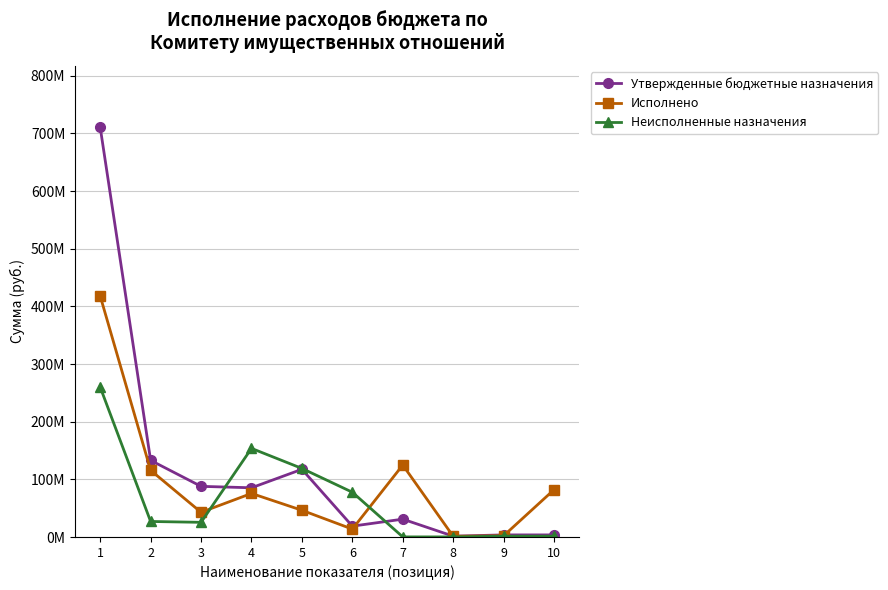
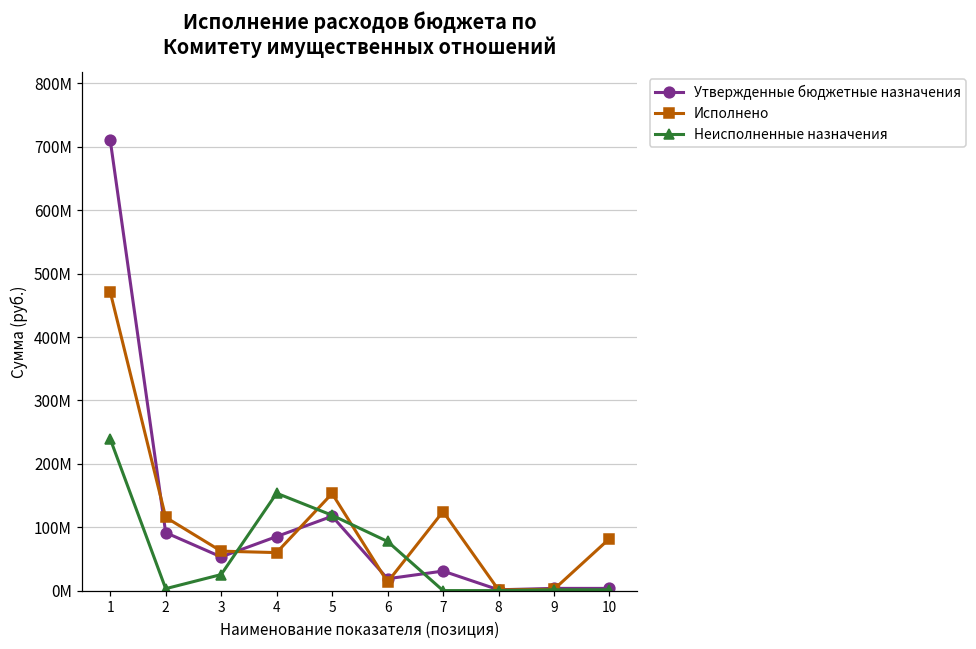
  {
    "Утвержденные бюджетные назначения": {
      "1": 710000000,
-     "2": 130000000,
-     "3": 90000000,
+     "2": 90000000,
+     "3": 50000000,
      "4": 90000000,
      "6": 20000000,
      "7": 30000000
    },
    "Исполнено": {
-     "1": 420000000,
+     "1": 470000000,
      "2": 120000000,
-     "3": 40000000,
-     "4": 80000000,
-     "5": 50000000,
+     "3": 60000000,
+     "4": 60000000,
+     "5": 150000000,
      "6": 10000000,
      "7": 120000000,
      "10": 80000000
    },
    "Неисполненные назначения": {
-     "1": 260000000,
-     "2": 30000000,
+     "1": 240000000,
+     "2": 0,
      "3": 30000000,
      "4": 150000000,
      "6": 80000000,
      "7": 0
    }
  }
